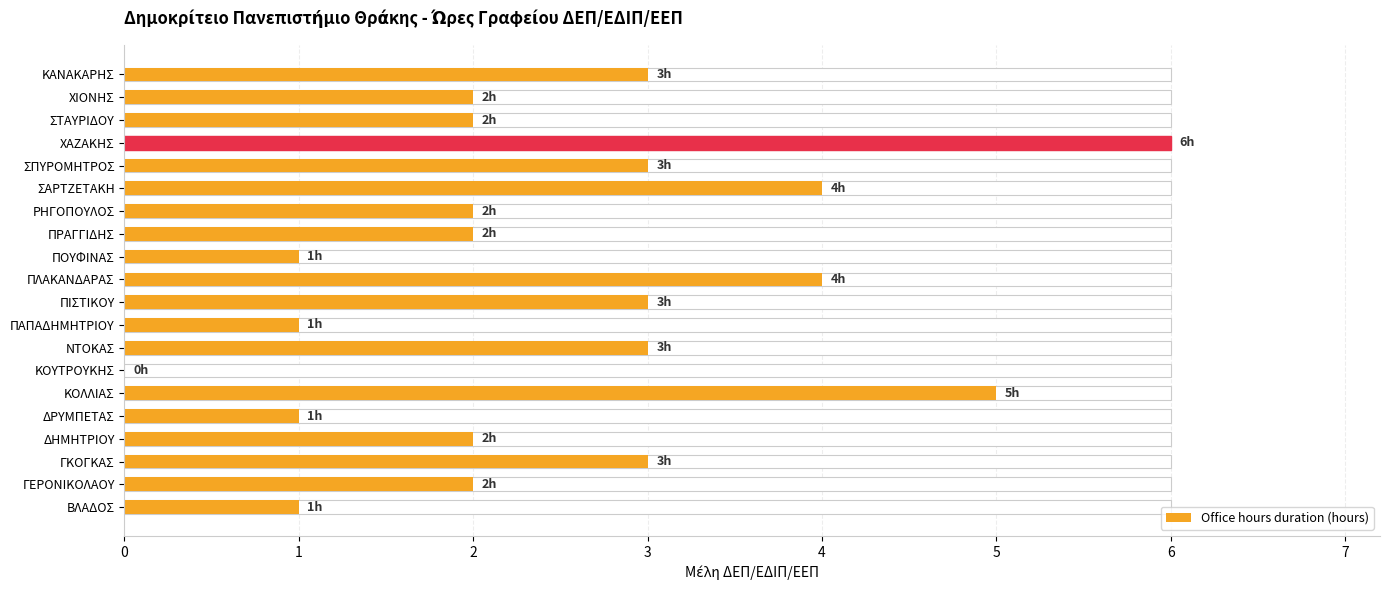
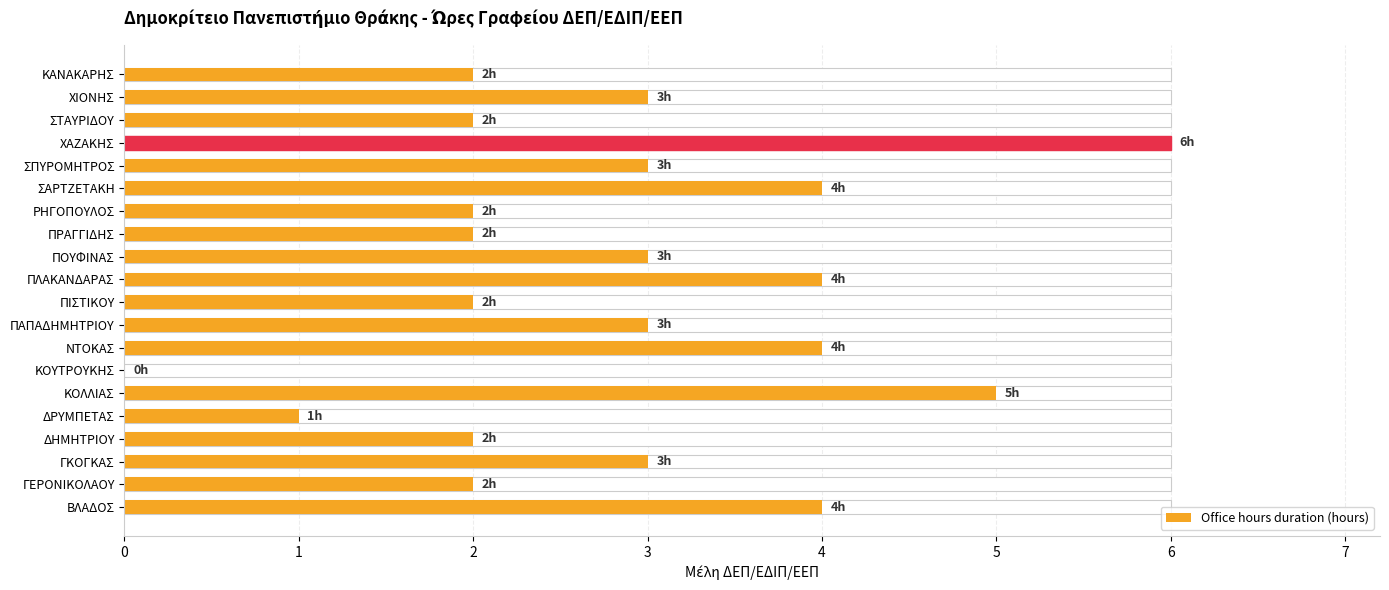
  {
    "Office hours duration (hours)": {
-     "ΚΑΝΑΚΑΡΗΣ": "3h",
-     "ΧΙΟΝΗΣ": "2h",
+     "ΚΑΝΑΚΑΡΗΣ": "2h",
+     "ΧΙΟΝΗΣ": "3h",
      "ΧΑΖΑΚΗΣ": "6h",
-     "ΠΟΥΦΙΝΑΣ": "1h",
-     "ΠΙΣΤΙΚΟΥ": "3h",
-     "ΠΑΠΑΔΗΜΗΤΡΙΟΥ": "1h",
-     "ΝΤΟΚΑΣ": "3h",
+     "ΠΟΥΦΙΝΑΣ": "3h",
+     "ΠΙΣΤΙΚΟΥ": "2h",
+     "ΠΑΠΑΔΗΜΗΤΡΙΟΥ": "3h",
+     "ΝΤΟΚΑΣ": "4h",
      "ΚΟΥΤΡΟΥΚΗΣ": "0h",
-     "ΒΛΑΔΟΣ": "1h"
+     "ΒΛΑΔΟΣ": "4h"
    }
  }
